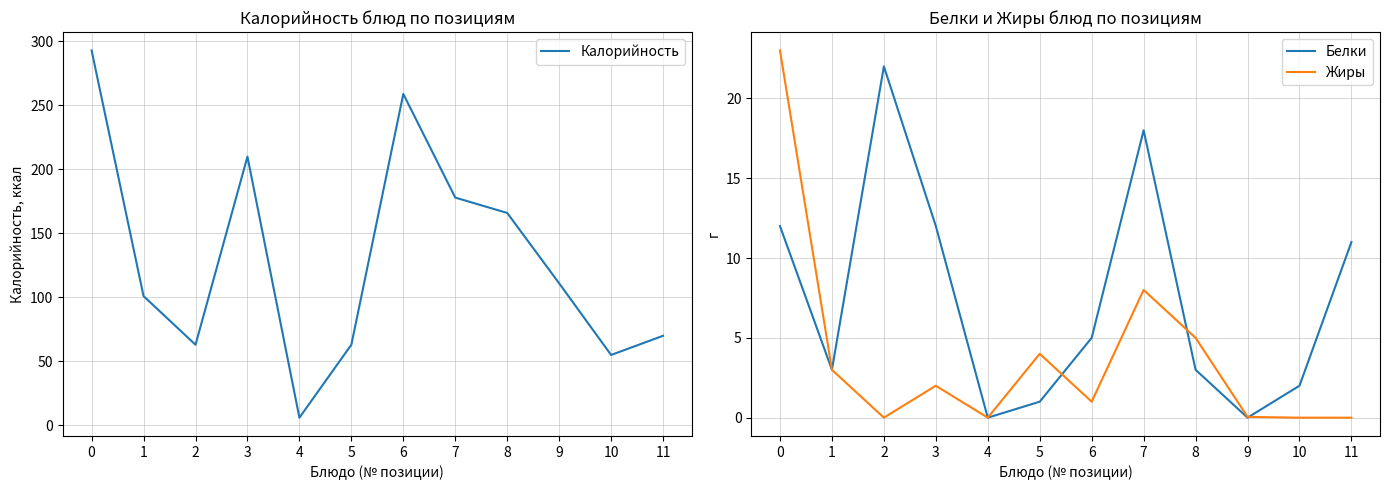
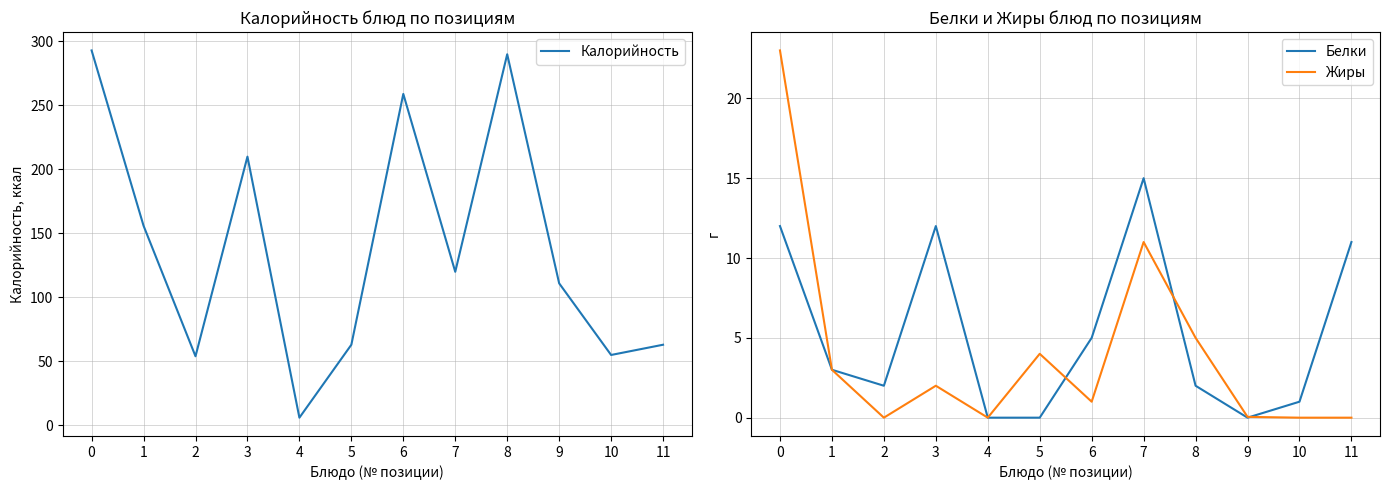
  {
    "Калорийность блюд по позициям": {
      "0": 293,
-     "1": 101,
-     "2": 63,
+     "1": 156,
+     "2": 54,
      "3": 210,
      "4": 6,
      "5": 63,
      "6": 259,
-     "7": 178,
-     "8": 166,
+     "7": 120,
+     "8": 290,
      "9": 111,
      "10": 55,
-     "11": 70
+     "11": 63
    },
    "Белки и Жиры блюд по позициям": {
      "Белки": {
        "0": 12,
-       "2": 22,
+       "2": 2,
        "3": 12,
-       "5": 1,
+       "5": 0,
        "6": 5,
-       "7": 18,
-       "8": 3,
-       "10": 2,
+       "7": 15,
+       "8": 2,
+       "10": 1,
        "11": 11
      },
      "Жиры": {
        "0": 23,
        "2": 0,
        "3": 2,
        "5": 4,
        "6": 1,
-       "7": 8,
+       "7": 11,
        "8": 5,
        "10": 0,
        "11": 0
      }
    }
  }
